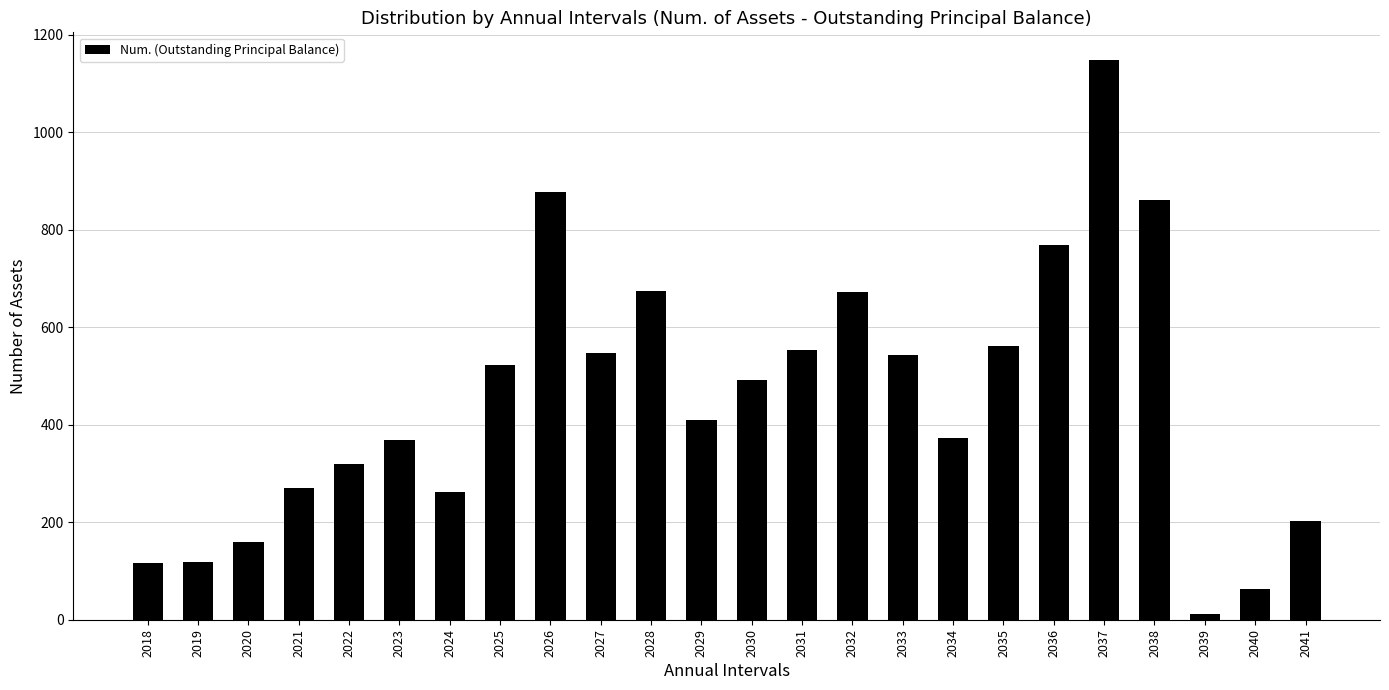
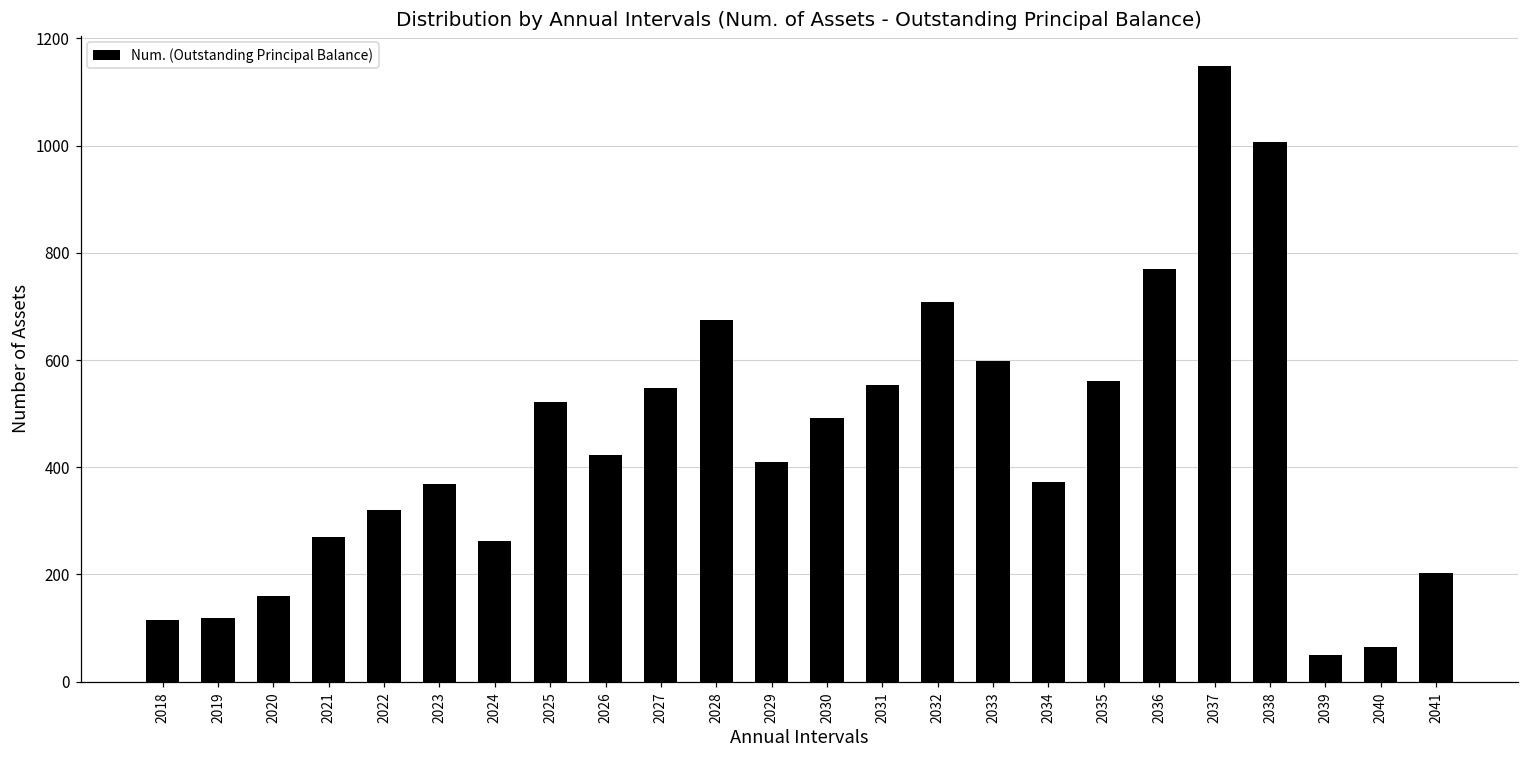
  {
    "2018": 120,
    "2019": 120,
    "2020": 160,
    "2021": 270,
    "2022": 320,
    "2023": 370,
    "2024": 260,
    "2025": 520,
-   "2026": 880,
+   "2026": 420,
    "2027": 550,
    "2028": 670,
    "2029": 410,
    "2030": 490,
    "2031": 550,
-   "2032": 670,
-   "2033": 540,
+   "2032": 710,
+   "2033": 600,
    "2034": 370,
    "2035": 560,
    "2036": 770,
    "2037": 1150,
-   "2038": 860,
-   "2039": 10,
+   "2038": 1010,
+   "2039": 50,
    "2040": 60,
    "2041": 200
  }
